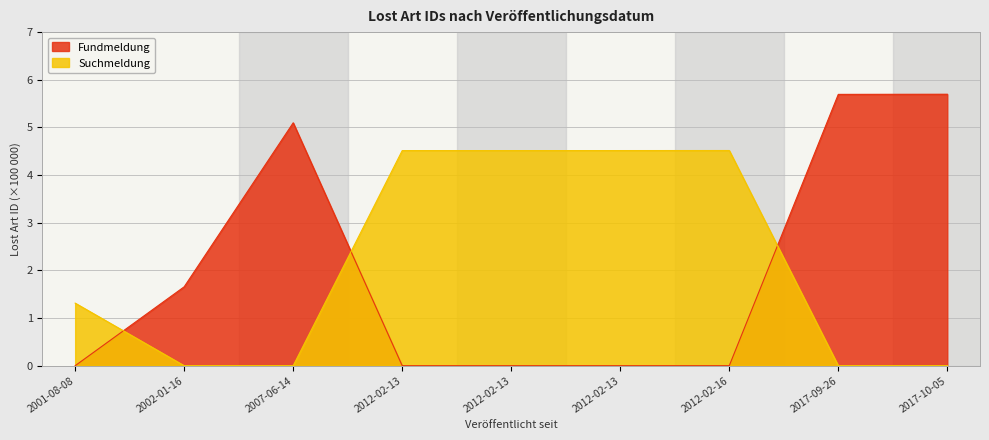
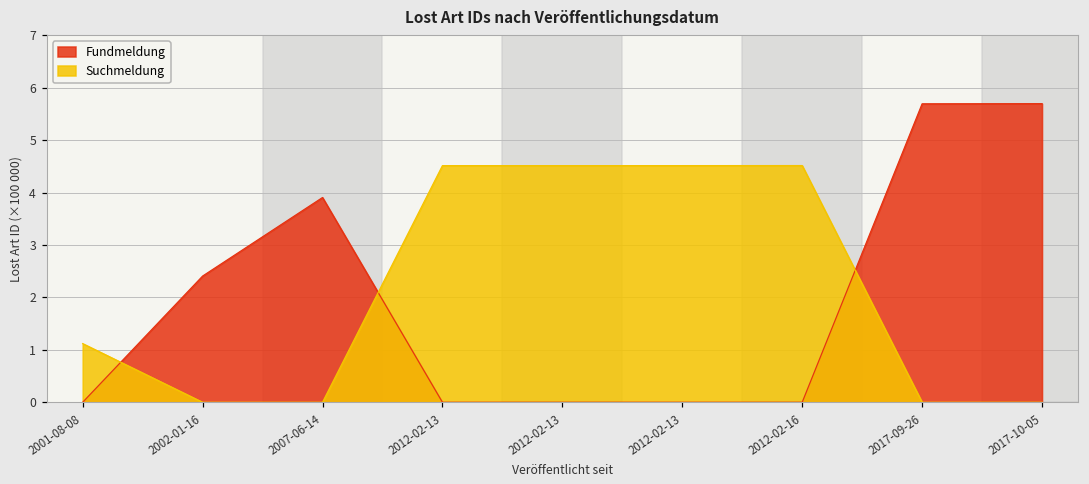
  {
    "Fundmeldung": {
      "2001-08-08": 0.0,
-     "2002-01-16": 1.7,
-     "2007-06-14": 5.1,
+     "2002-01-16": 2.4,
+     "2007-06-14": 3.9,
      "2012-02-16": 0.0,
      "2017-09-26": 5.7,
      "2017-10-05": 5.7
    },
    "Suchmeldung": {
-     "2001-08-08": 1.3,
+     "2001-08-08": 1.1,
      "2002-01-16": 0.0,
      "2007-06-14": 0.0,
      "2012-02-16": 4.5,
      "2017-09-26": 0.0,
      "2017-10-05": 0.0
    }
  }
